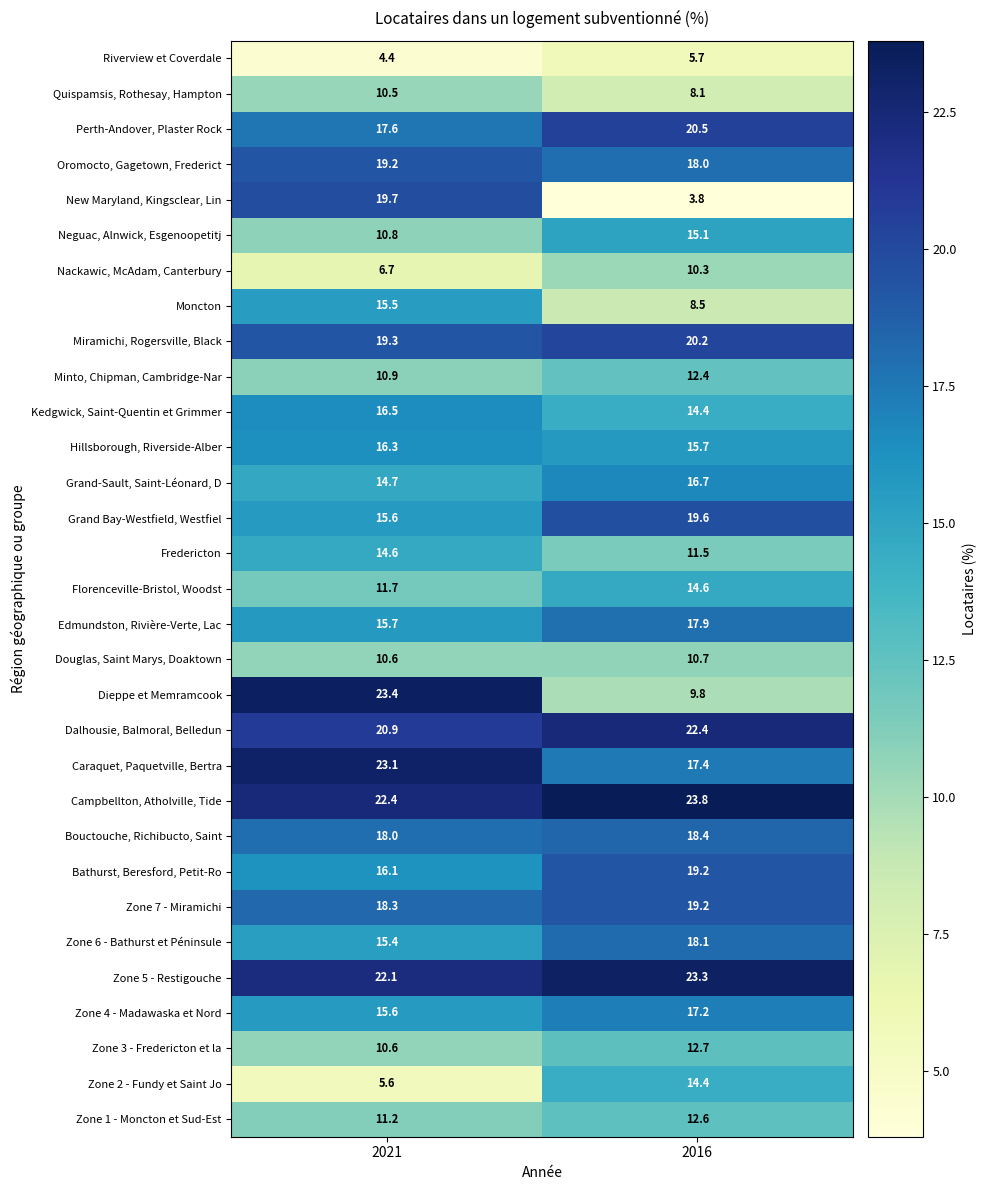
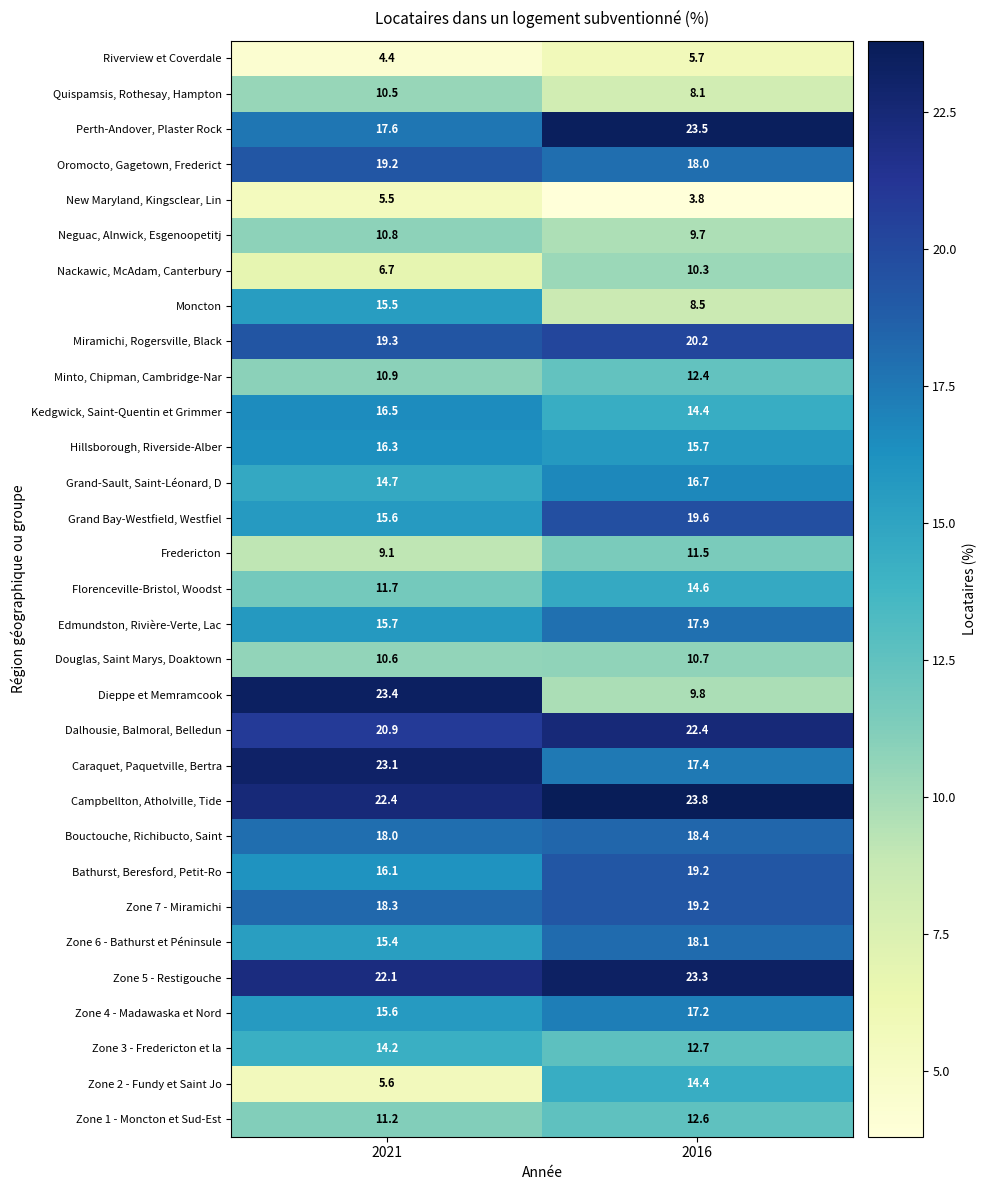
  {
    "Riverview et Coverdale": {
      "2021": 4.4,
      "2016": 5.7
    },
    "Quispamsis, Rothesay, Hampton": {
      "2021": 10.5,
      "2016": 8.1
    },
    "Perth-Andover, Plaster Rock": {
      "2021": 17.6,
-     "2016": 20.5
+     "2016": 23.5
    },
    "Oromocto, Gagetown, Frederict": {
      "2021": 19.2,
      "2016": 18.0
    },
    "New Maryland, Kingsclear, Lin": {
-     "2021": 19.7,
+     "2021": 5.5,
      "2016": 3.8
    },
    "Neguac, Alnwick, Esgenoopetitj": {
      "2021": 10.8,
-     "2016": 15.1
+     "2016": 9.7
    },
    "Nackawic, McAdam, Canterbury": {
      "2021": 6.7,
      "2016": 10.3
    },
    "Moncton": {
      "2021": 15.5,
      "2016": 8.5
    },
    "Miramichi, Rogersville, Black": {
      "2021": 19.3,
      "2016": 20.2
    },
    "Minto, Chipman, Cambridge-Nar": {
      "2021": 10.9,
      "2016": 12.4
    },
    "Kedgwick, Saint-Quentin et Grimmer": {
      "2021": 16.5,
      "2016": 14.4
    },
    "Hillsborough, Riverside-Alber": {
      "2021": 16.3,
      "2016": 15.7
    },
    "Grand-Sault, Saint-Léonard, D": {
      "2021": 14.7,
      "2016": 16.7
    },
    "Grand Bay-Westfield, Westfiel": {
      "2021": 15.6,
      "2016": 19.6
    },
    "Fredericton": {
-     "2021": 14.6,
+     "2021": 9.1,
      "2016": 11.5
    },
    "Florenceville-Bristol, Woodst": {
      "2021": 11.7,
      "2016": 14.6
    },
    "Edmundston, Rivière-Verte, Lac": {
      "2021": 15.7,
      "2016": 17.9
    },
    "Douglas, Saint Marys, Doaktown": {
      "2021": 10.6,
      "2016": 10.7
    },
    "Dieppe et Memramcook": {
      "2021": 23.4,
      "2016": 9.8
    },
    "Dalhousie, Balmoral, Belledun": {
      "2021": 20.9,
      "2016": 22.4
    },
    "Caraquet, Paquetville, Bertra": {
      "2021": 23.1,
      "2016": 17.4
    },
    "Campbellton, Atholville, Tide": {
      "2021": 22.4,
      "2016": 23.8
    },
    "Bouctouche, Richibucto, Saint": {
      "2021": 18.0,
      "2016": 18.4
    },
    "Bathurst, Beresford, Petit-Ro": {
      "2021": 16.1,
      "2016": 19.2
    },
    "Zone 7 - Miramichi": {
      "2021": 18.3,
      "2016": 19.2
    },
    "Zone 6 - Bathurst et Péninsule": {
      "2021": 15.4,
      "2016": 18.1
    },
    "Zone 5 - Restigouche": {
      "2021": 22.1,
      "2016": 23.3
    },
    "Zone 4 - Madawaska et Nord": {
      "2021": 15.6,
      "2016": 17.2
    },
    "Zone 3 - Fredericton et la": {
-     "2021": 10.6,
+     "2021": 14.2,
      "2016": 12.7
    },
    "Zone 2 - Fundy et Saint Jo": {
      "2021": 5.6,
      "2016": 14.4
    },
    "Zone 1 - Moncton et Sud-Est": {
      "2021": 11.2,
      "2016": 12.6
    }
  }
